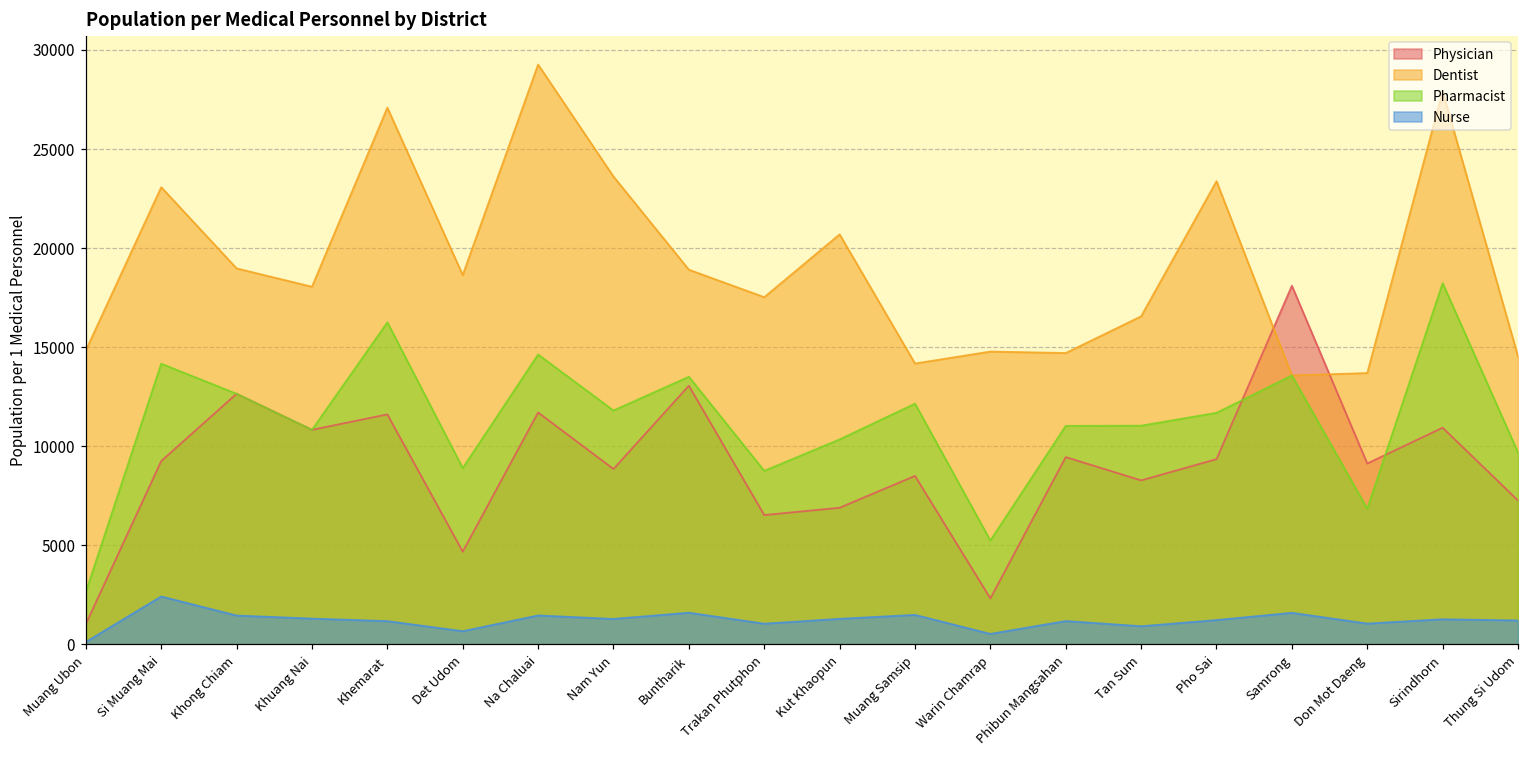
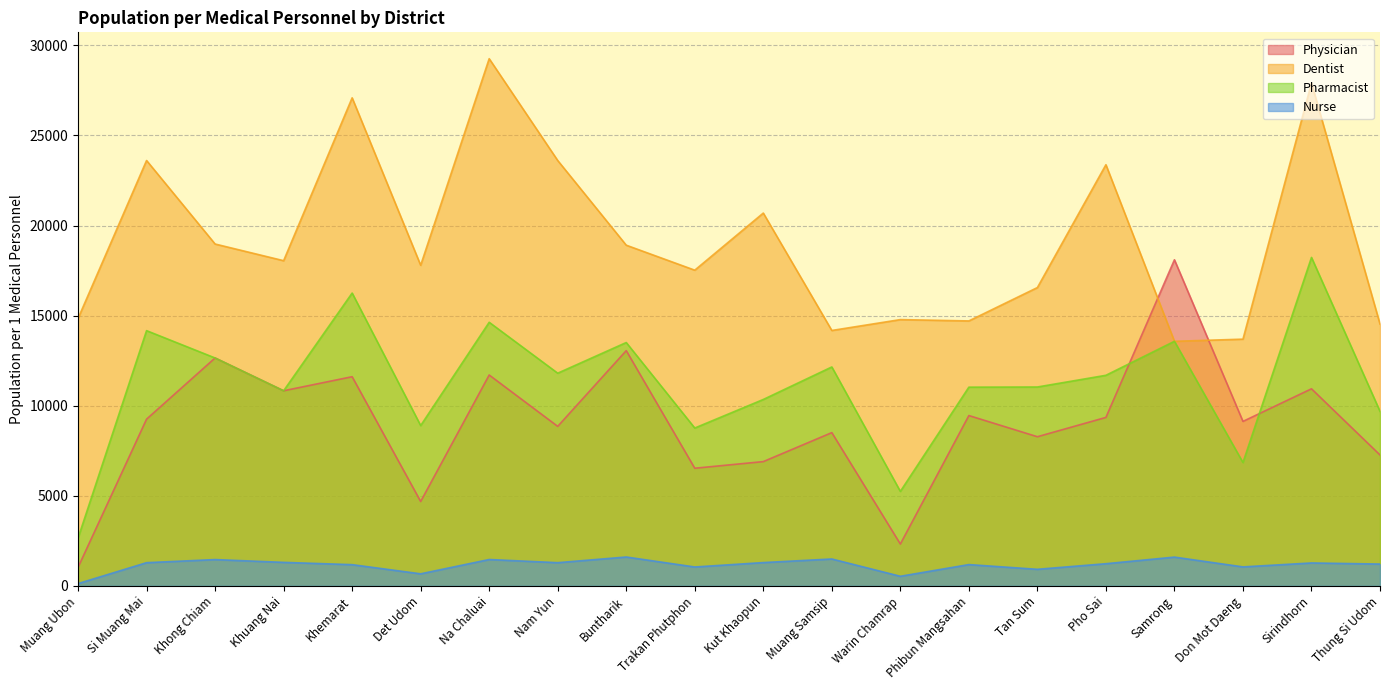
  {
    "Physician": {
      "Muang Ubon": 1000,
      "Si Muang Mai": 9300,
      "Khemarat": 11600,
      "Det Udom": 4700,
      "Na Chaluai": 11700,
      "Nam Yun": 8900,
      "Buntharik": 13100,
      "Trakan Phutphon": 6500,
      "Kut Khaopun": 6900,
      "Muang Samsip": 8500,
      "Warin Chamrap": 2300,
      "Phibun Mangsahan": 9500,
      "Tan Sum": 8300,
      "Pho Sai": 9400,
      "Samrong": 18100,
      "Don Mot Daeng": 9100,
      "Sirindhorn": 10900,
      "Thung Si Udom": 7300
    },
    "Dentist": {
      "Muang Ubon": 14800,
-     "Si Muang Mai": 23100,
+     "Si Muang Mai": 23600,
      "Khong Chiam": 19000,
      "Khuang Nai": 18100,
      "Khemarat": 27100,
-     "Det Udom": 18600,
+     "Det Udom": 17800,
      "Na Chaluai": 29300,
      "Nam Yun": 23600,
      "Buntharik": 18900,
      "Trakan Phutphon": 17500,
      "Kut Khaopun": 20700,
      "Muang Samsip": 14200,
      "Warin Chamrap": 14800,
      "Phibun Mangsahan": 14700,
      "Tan Sum": 16600,
      "Pho Sai": 23400,
      "Don Mot Daeng": 13700,
      "Thung Si Udom": 14500
    },
    "Pharmacist": {
      "Muang Ubon": 2700,
      "Si Muang Mai": 14200,
      "Khemarat": 16300,
      "Det Udom": 8900,
      "Na Chaluai": 14600,
      "Nam Yun": 11800,
      "Buntharik": 13500,
      "Trakan Phutphon": 8800,
      "Kut Khaopun": 10300,
      "Muang Samsip": 12200,
      "Warin Chamrap": 5200,
      "Phibun Mangsahan": 11000,
      "Tan Sum": 11000,
      "Pho Sai": 11700,
      "Don Mot Daeng": 6800,
      "Sirindhorn": 18200,
      "Thung Si Udom": 9700
    },
    "Nurse": {
      "Muang Ubon": 100,
-     "Si Muang Mai": 2400,
+     "Si Muang Mai": 1300,
      "Khong Chiam": 1500,
      "Khuang Nai": 1300,
      "Khemarat": 1200,
      "Det Udom": 700,
      "Na Chaluai": 1500,
      "Nam Yun": 1300,
      "Buntharik": 1600,
      "Trakan Phutphon": 1000,
      "Kut Khaopun": 1300,
      "Muang Samsip": 1500,
      "Warin Chamrap": 500,
      "Phibun Mangsahan": 1200,
      "Tan Sum": 900,
      "Pho Sai": 1200,
      "Samrong": 1600,
      "Don Mot Daeng": 1100,
      "Sirindhorn": 1300,
      "Thung Si Udom": 1200
    }
  }
